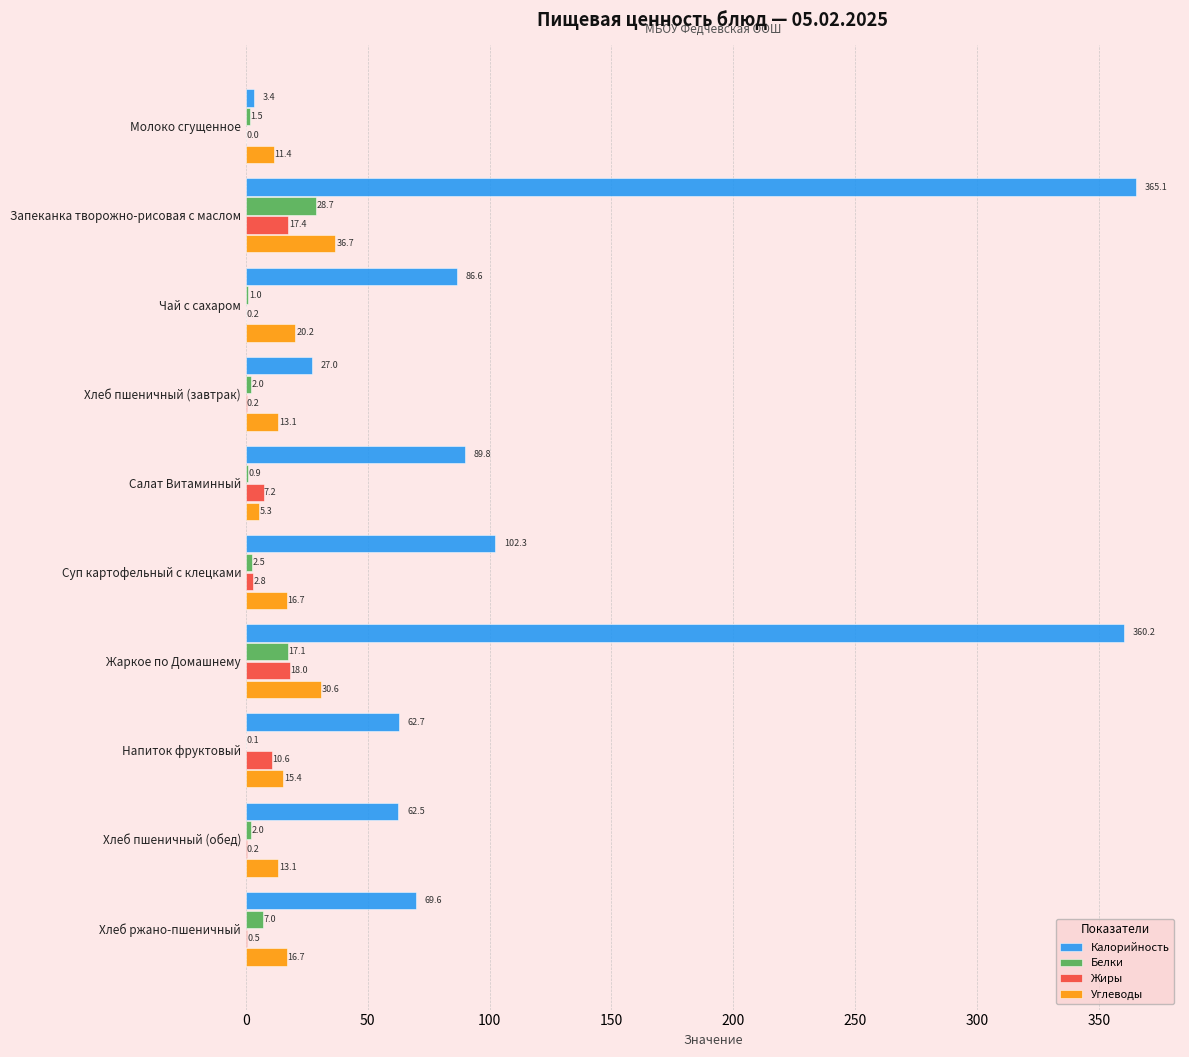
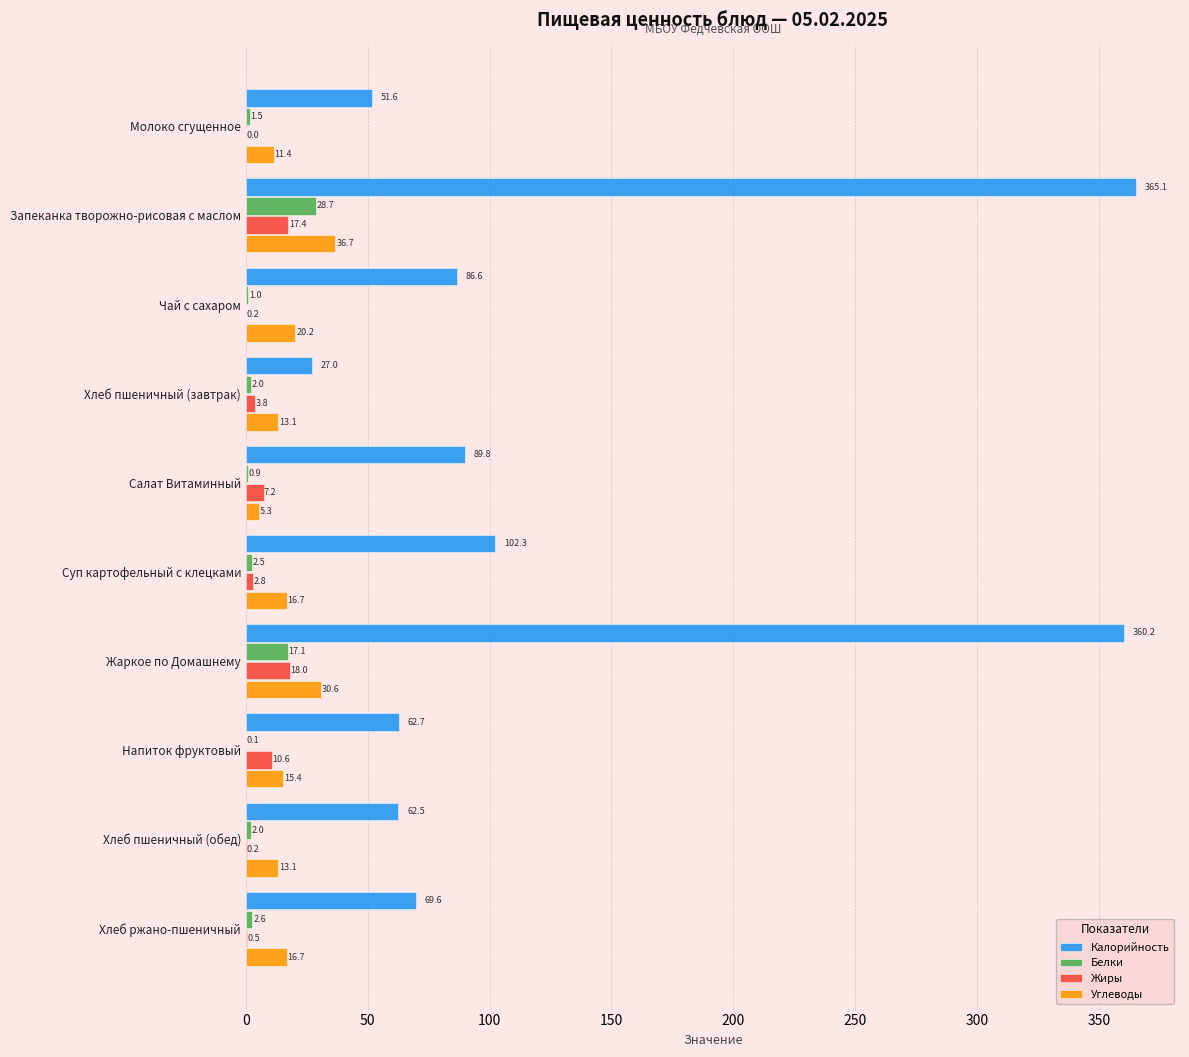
  {
    "Калорийность": {
-     "Молоко сгущенное": 3.4,
+     "Молоко сгущенное": 51.6,
      "Запеканка творожно-рисовая с маслом": 365.1,
      "Чай с сахаром": 86.6,
      "Хлеб пшеничный (завтрак)": 27.0,
      "Салат Витаминный": 89.8,
      "Суп картофельный с клецками": 102.3,
      "Жаркое по Домашнему": 360.2,
      "Напиток фруктовый": 62.7,
      "Хлеб пшеничный (обед)": 62.5,
      "Хлеб ржано-пшеничный": 69.6
    },
    "Белки": {
      "Молоко сгущенное": 1.5,
      "Запеканка творожно-рисовая с маслом": 28.7,
      "Чай с сахаром": 1.0,
      "Хлеб пшеничный (завтрак)": 2.0,
      "Салат Витаминный": 0.9,
      "Суп картофельный с клецками": 2.5,
      "Жаркое по Домашнему": 17.1,
      "Напиток фруктовый": 0.1,
      "Хлеб пшеничный (обед)": 2.0,
-     "Хлеб ржано-пшеничный": 7.0
+     "Хлеб ржано-пшеничный": 2.6
    },
    "Жиры": {
      "Молоко сгущенное": 0.0,
      "Запеканка творожно-рисовая с маслом": 17.4,
      "Чай с сахаром": 0.2,
-     "Хлеб пшеничный (завтрак)": 0.2,
+     "Хлеб пшеничный (завтрак)": 3.8,
      "Салат Витаминный": 7.2,
      "Суп картофельный с клецками": 2.8,
      "Жаркое по Домашнему": 18.0,
      "Напиток фруктовый": 10.6,
      "Хлеб пшеничный (обед)": 0.2,
      "Хлеб ржано-пшеничный": 0.5
    },
    "Углеводы": {
      "Молоко сгущенное": 11.4,
      "Запеканка творожно-рисовая с маслом": 36.7,
      "Чай с сахаром": 20.2,
      "Хлеб пшеничный (завтрак)": 13.1,
      "Салат Витаминный": 5.3,
      "Суп картофельный с клецками": 16.7,
      "Жаркое по Домашнему": 30.6,
      "Напиток фруктовый": 15.4,
      "Хлеб пшеничный (обед)": 13.1,
      "Хлеб ржано-пшеничный": 16.7
    }
  }
